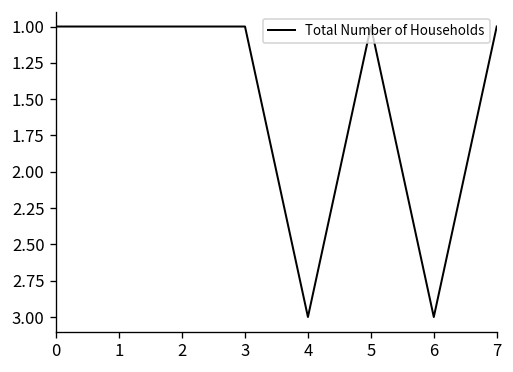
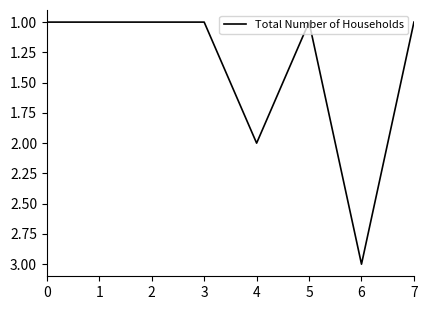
  {
    "0": 1,
    "1": 1,
    "2": 1,
    "3": 1,
-   "4": 3,
+   "4": 2,
    "6": 3,
    "7": 1
  }
